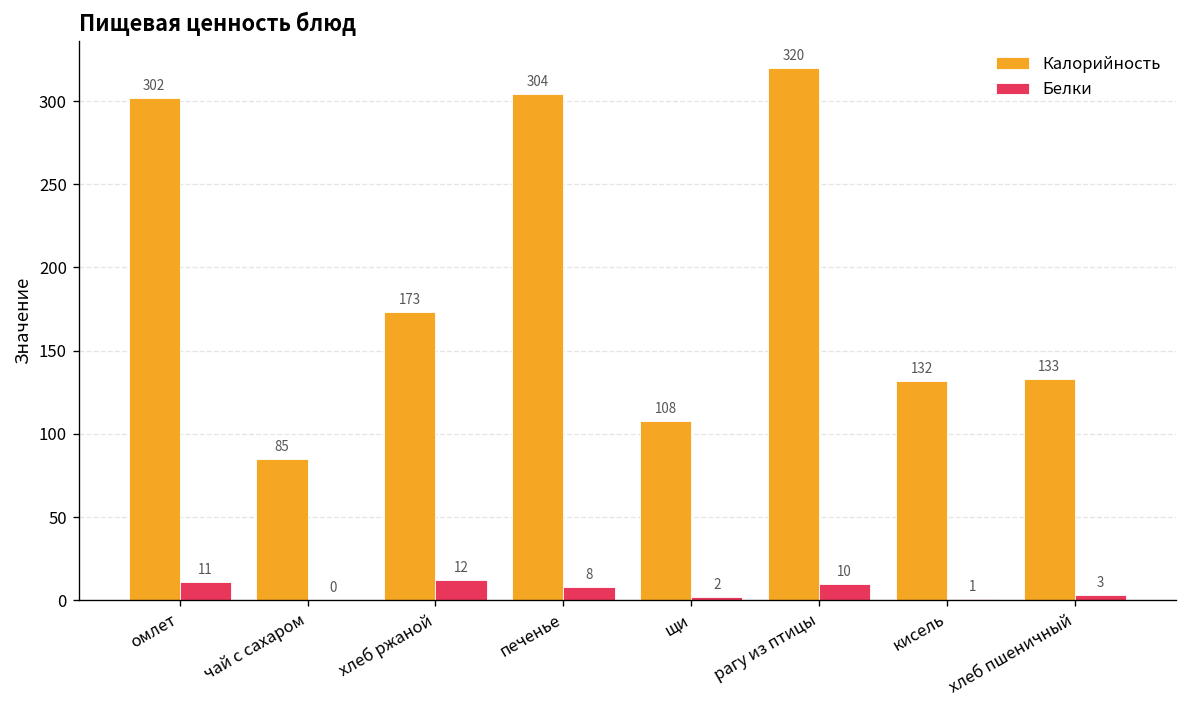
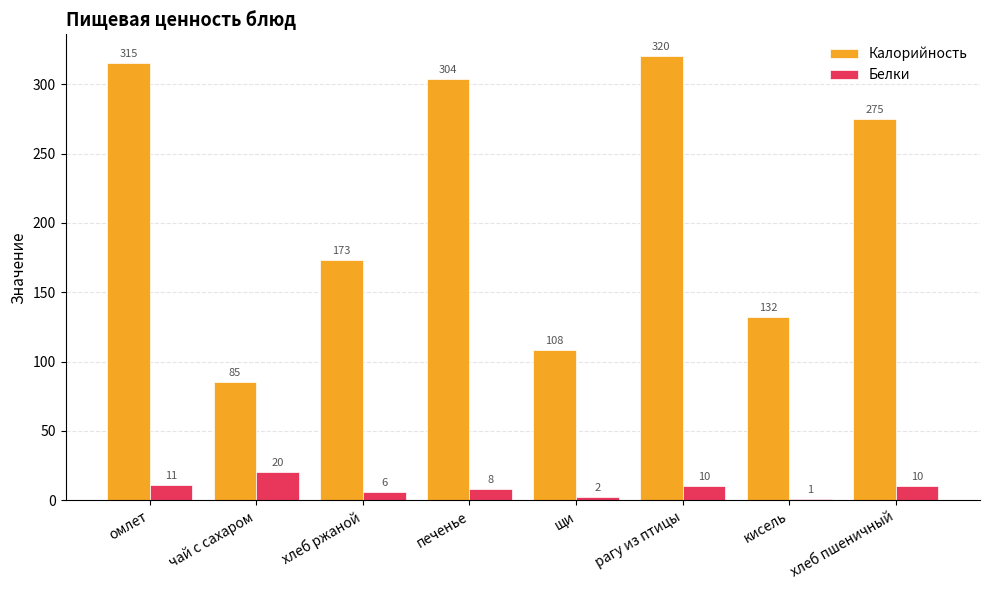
  {
    "Калорийность": {
-     "омлет": 302,
+     "омлет": 315,
      "чай с сахаром": 85,
      "хлеб ржаной": 173,
      "печенье": 304,
      "щи": 108,
      "рагу из птицы": 320,
      "кисель": 132,
-     "хлеб пшеничный": 133
+     "хлеб пшеничный": 275
    },
    "Белки": {
      "омлет": 11,
-     "чай с сахаром": 0,
-     "хлеб ржаной": 12,
+     "чай с сахаром": 20,
+     "хлеб ржаной": 6,
      "печенье": 8,
      "щи": 2,
      "рагу из птицы": 10,
      "кисель": 1,
-     "хлеб пшеничный": 3
+     "хлеб пшеничный": 10
    }
  }
